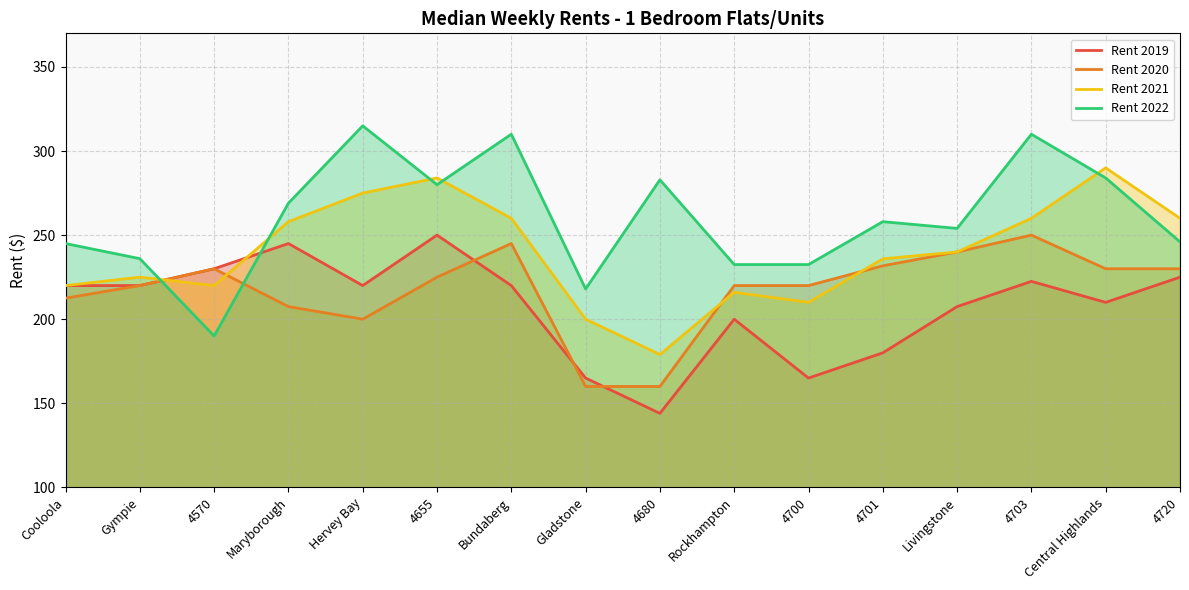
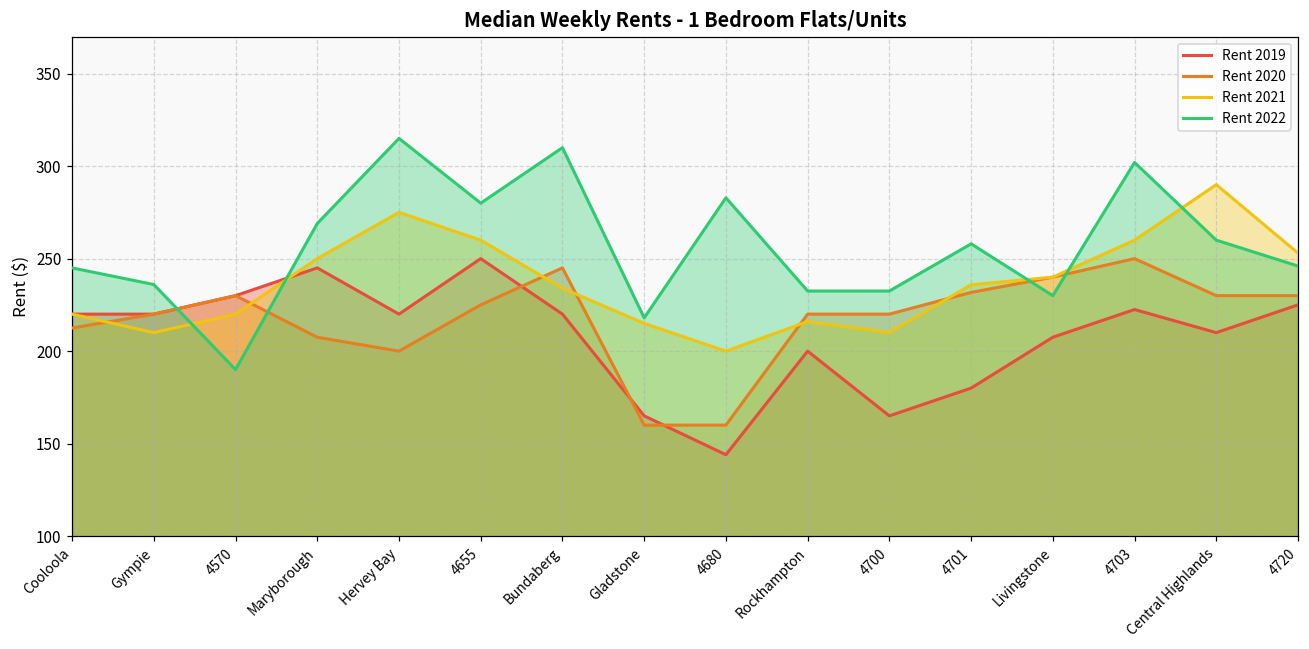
  {
    "Rent 2021": {
-     "Gympie": 225,
+     "Gympie": 210,
      "4570": 220,
-     "Maryborough": 258,
+     "Maryborough": 250,
      "Hervey Bay": 275,
-     "4655": 284,
-     "Bundaberg": 260,
-     "Gladstone": 200,
-     "4680": 179,
+     "4655": 260,
+     "Bundaberg": 234,
+     "Gladstone": 215,
+     "4680": 200,
      "Rockhampton": 216,
      "4700": 210,
      "4701": 236,
      "4703": 260,
      "Central Highlands": 290,
-     "4720": 260
+     "4720": 253
    },
    "Rent 2022": {
      "Cooloola": 245,
      "Gympie": 236,
      "4570": 190,
      "Maryborough": 269,
      "Hervey Bay": 315,
      "4655": 280,
      "Bundaberg": 310,
      "Gladstone": 218,
      "4680": 283,
      "Rockhampton": 233,
      "4700": 233,
      "4701": 258,
-     "Livingstone": 254,
-     "4703": 310,
-     "Central Highlands": 284,
+     "Livingstone": 230,
+     "4703": 302,
+     "Central Highlands": 260,
      "4720": 246
    }
  }
